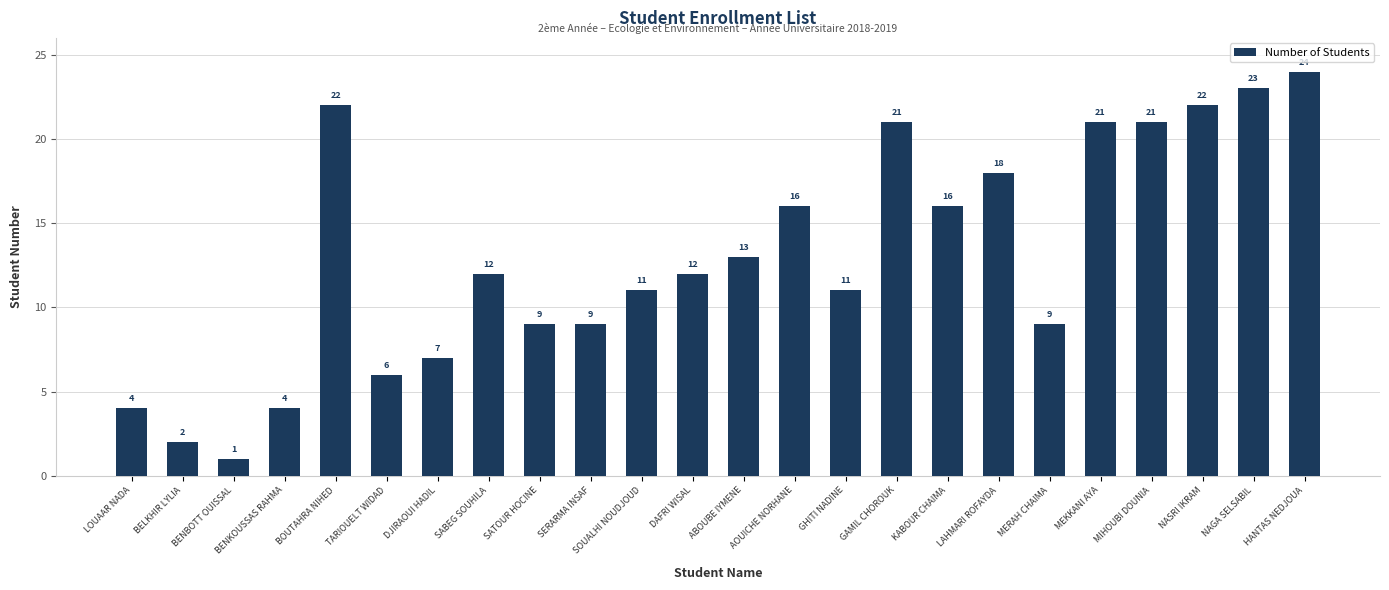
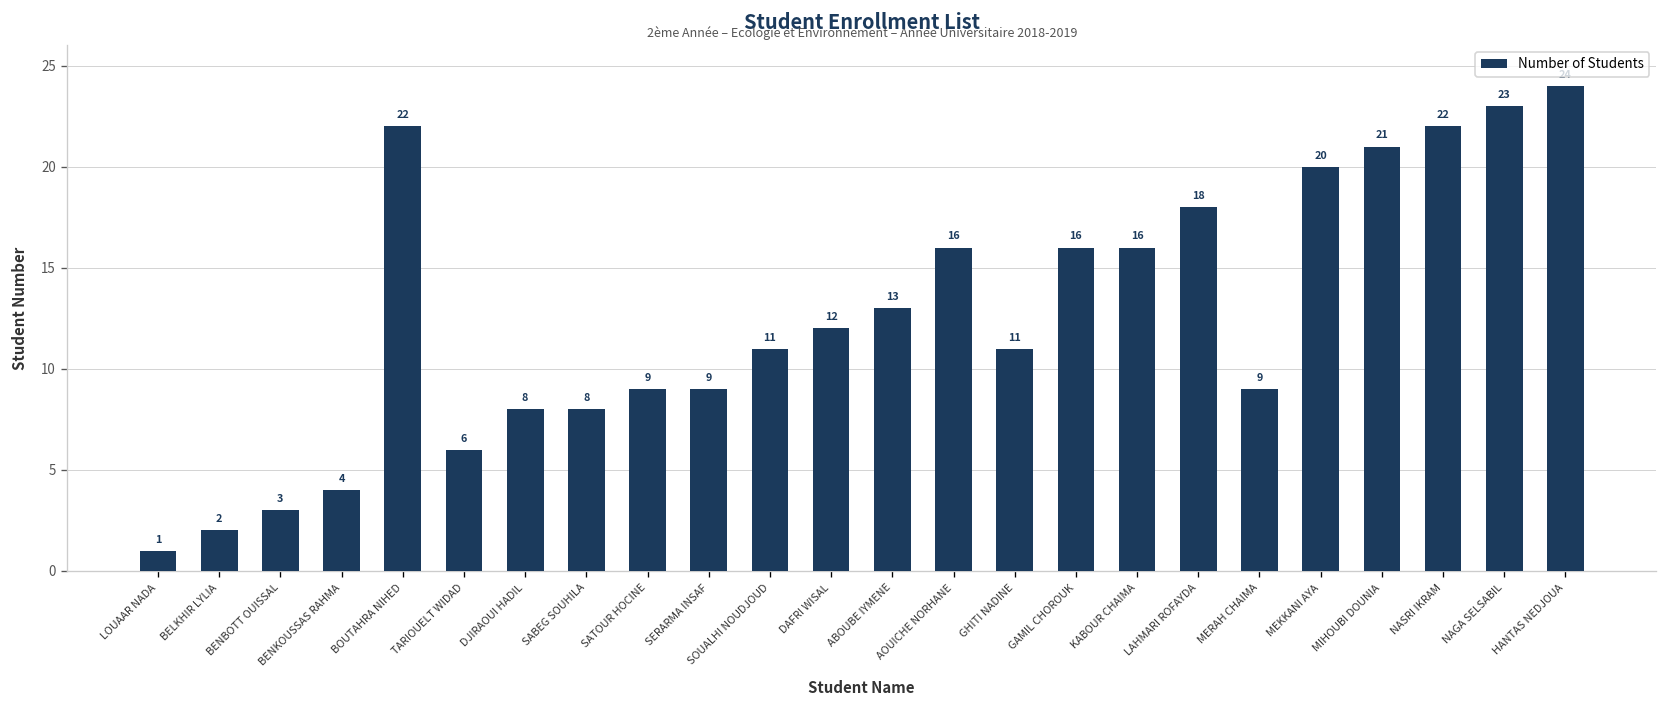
  {
-   "LOUAAR NADA": 4,
+   "LOUAAR NADA": 1,
    "BELKHIR LYLIA": 2,
-   "BENBOTT OUISSAL": 1,
+   "BENBOTT OUISSAL": 3,
    "BENKOUSSAS RAHMA": 4,
    "BOUTAHRA NIHED": 22,
    "TARIOUELT WIDAD": 6,
-   "DJIRAOUI HADIL": 7,
-   "SABEG SOUHILA": 12,
+   "DJIRAOUI HADIL": 8,
+   "SABEG SOUHILA": 8,
    "SATOUR HOCINE": 9,
    "SERARMA INSAF": 9,
    "SOUALHI NOUDJOUD": 11,
    "DAFRI WISAL": 12,
    "ABOUBE IYMENE": 13,
    "AOUICHE NORHANE": 16,
    "GHITI NADINE": 11,
-   "GAMIL CHOROUK": 21,
+   "GAMIL CHOROUK": 16,
    "KABOUR CHAIMA": 16,
    "LAHMARI ROFAYDA": 18,
    "MERAH CHAIMA": 9,
-   "MEKKANI AYA": 21,
+   "MEKKANI AYA": 20,
    "MIHOUBI DOUNIA": 21,
    "NASRI IKRAM": 22,
    "NAGA SELSABIL": 23
  }
